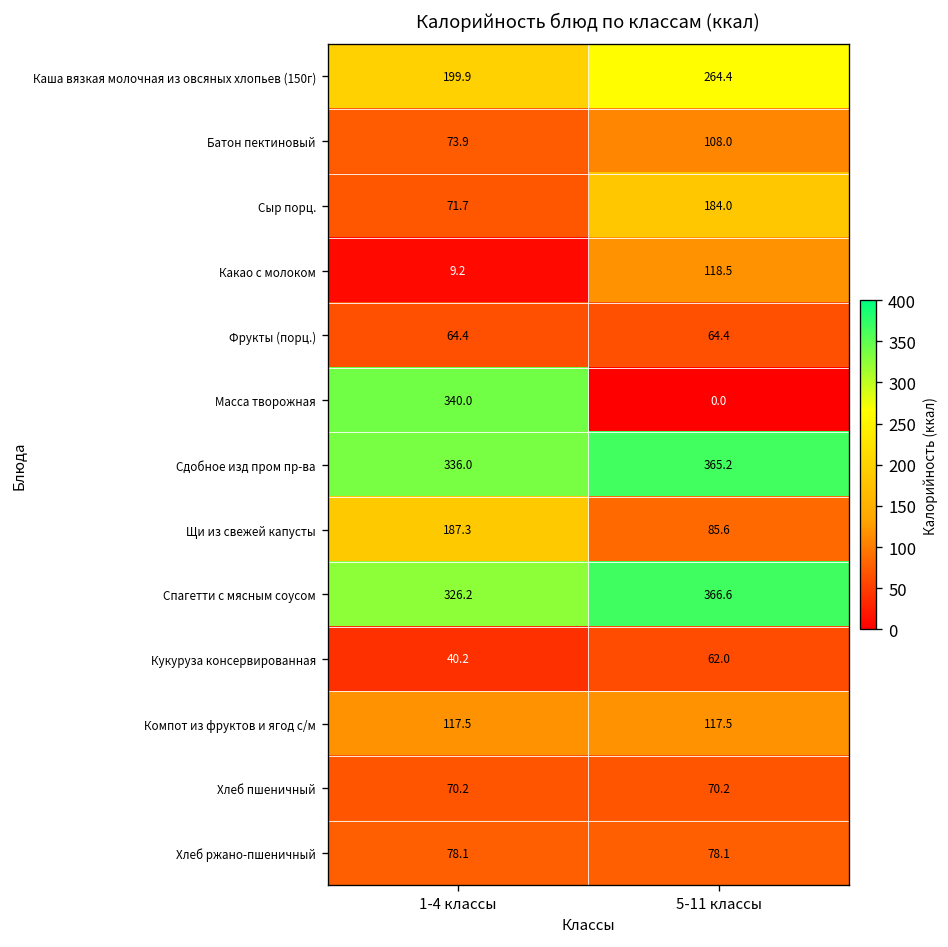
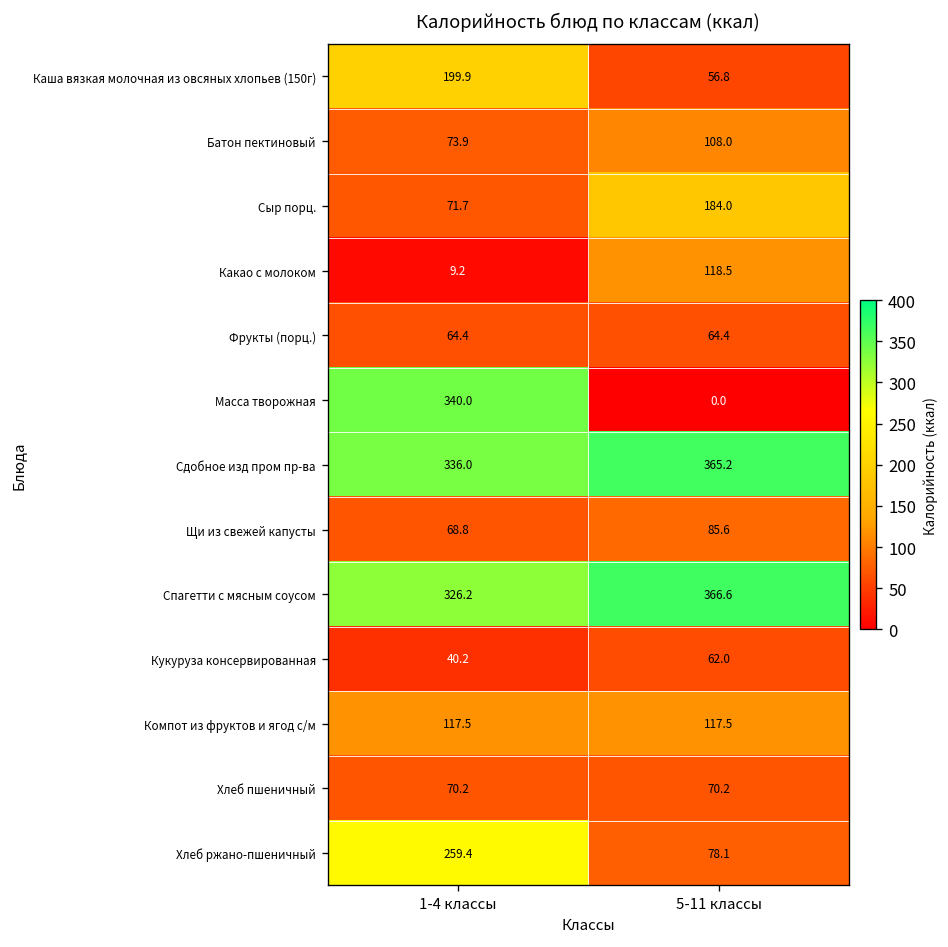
  {
    "Каша вязкая молочная из овсяных хлопьев (150г)": {
      "1-4 классы": 199.9,
-     "5-11 классы": 264.4
+     "5-11 классы": 56.8
    },
    "Батон пектиновый": {
      "1-4 классы": 73.9,
      "5-11 классы": 108.0
    },
    "Сыр порц.": {
      "1-4 классы": 71.7,
      "5-11 классы": 184.0
    },
    "Какао с молоком": {
      "1-4 классы": 9.2,
      "5-11 классы": 118.5
    },
    "Фрукты (порц.)": {
      "1-4 классы": 64.4,
      "5-11 классы": 64.4
    },
    "Масса творожная": {
      "1-4 классы": 340.0,
      "5-11 классы": 0.0
    },
    "Сдобное изд пром пр-ва": {
      "1-4 классы": 336.0,
      "5-11 классы": 365.2
    },
    "Щи из свежей капусты": {
-     "1-4 классы": 187.3,
+     "1-4 классы": 68.8,
      "5-11 классы": 85.6
    },
    "Спагетти с мясным соусом": {
      "1-4 классы": 326.2,
      "5-11 классы": 366.6
    },
    "Кукуруза консервированная": {
      "1-4 классы": 40.2,
      "5-11 классы": 62.0
    },
    "Компот из фруктов и ягод с/м": {
      "1-4 классы": 117.5,
      "5-11 классы": 117.5
    },
    "Хлеб пшеничный": {
      "1-4 классы": 70.2,
      "5-11 классы": 70.2
    },
    "Хлеб ржано-пшеничный": {
-     "1-4 классы": 78.1,
+     "1-4 классы": 259.4,
      "5-11 классы": 78.1
    }
  }
